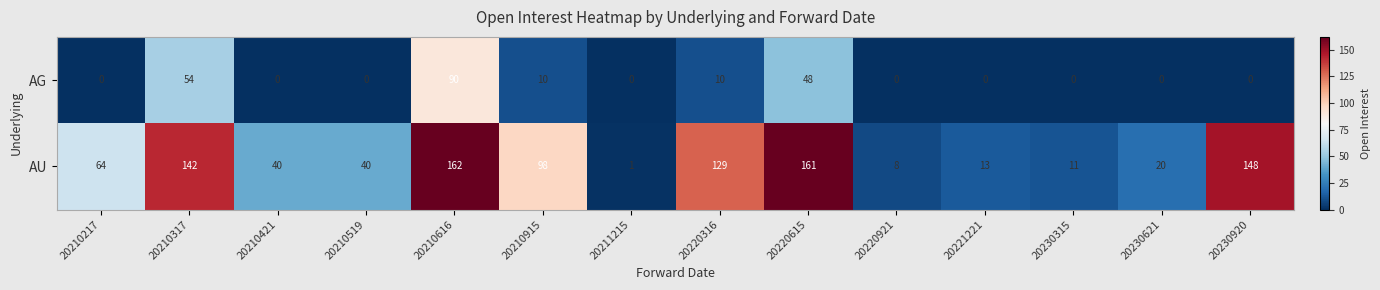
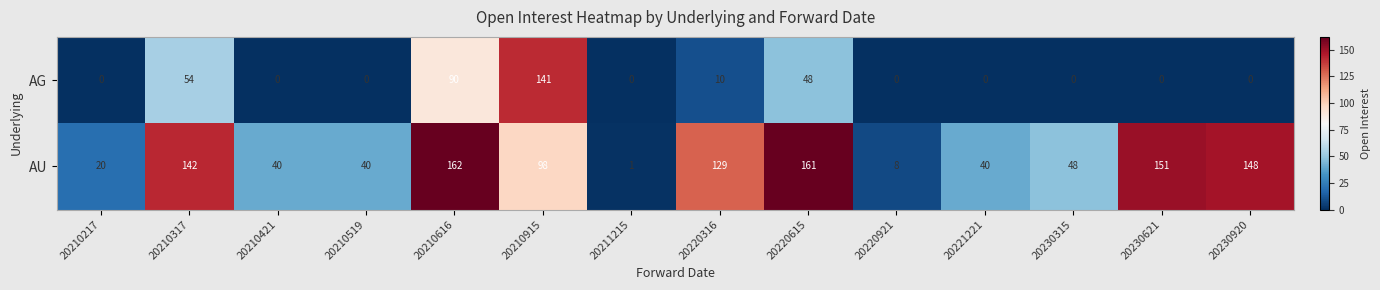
  {
    "AG": {
      "20210317": 54,
-     "20210915": 10,
+     "20210915": 141,
      "20220316": 10,
      "20220615": 48
    },
    "AU": {
-     "20210217": 64,
+     "20210217": 20,
      "20210317": 142,
      "20210421": 40,
      "20210519": 40,
      "20210616": 162,
      "20210915": 98,
      "20211215": 1,
      "20220316": 129,
      "20220615": 161,
      "20220921": 8,
-     "20221221": 13,
-     "20230315": 11,
-     "20230621": 20,
+     "20221221": 40,
+     "20230315": 48,
+     "20230621": 151,
      "20230920": 148
    }
  }
